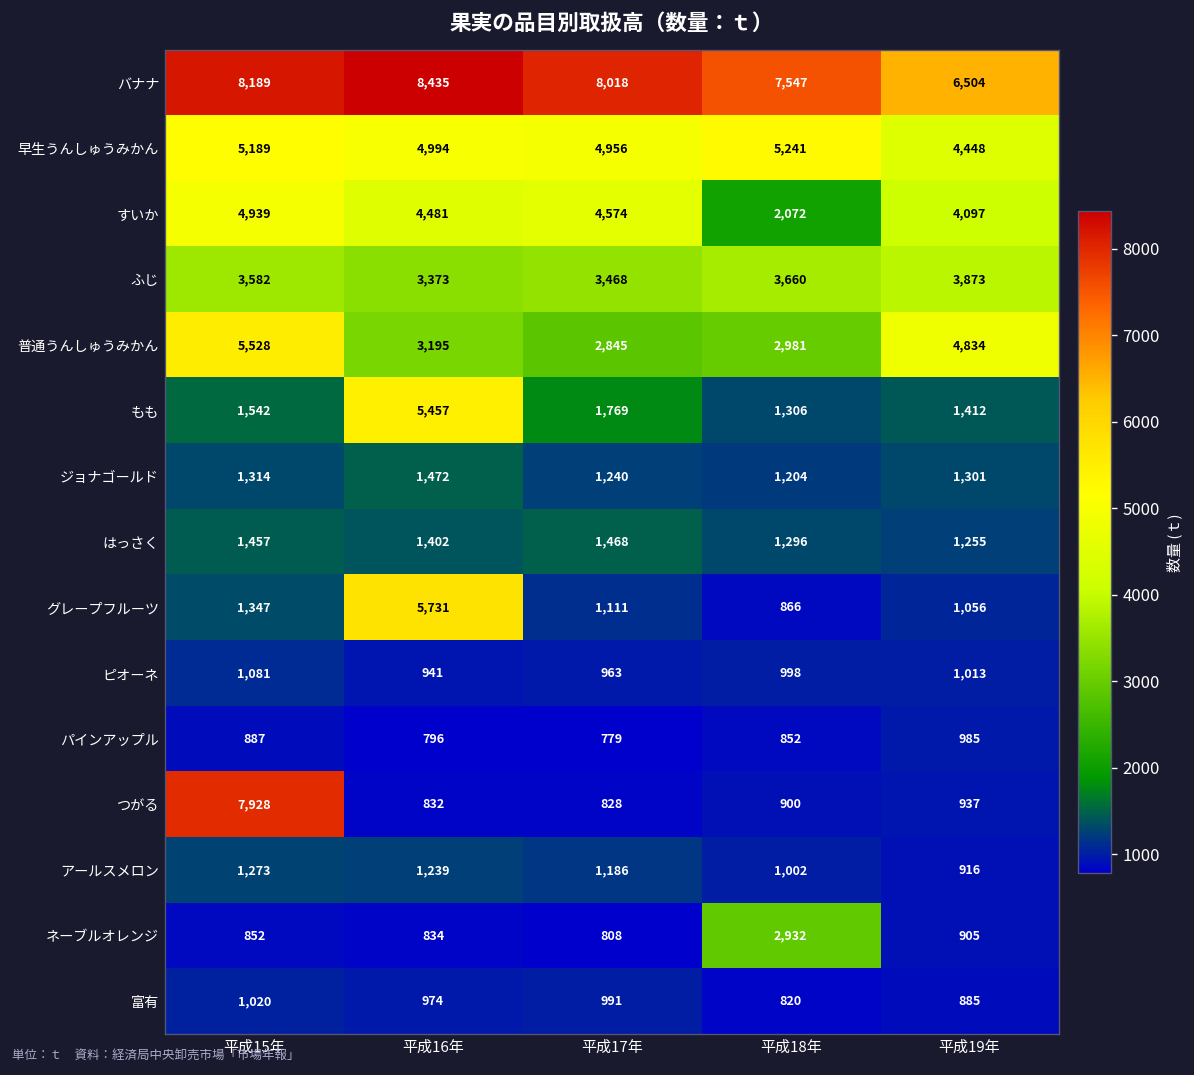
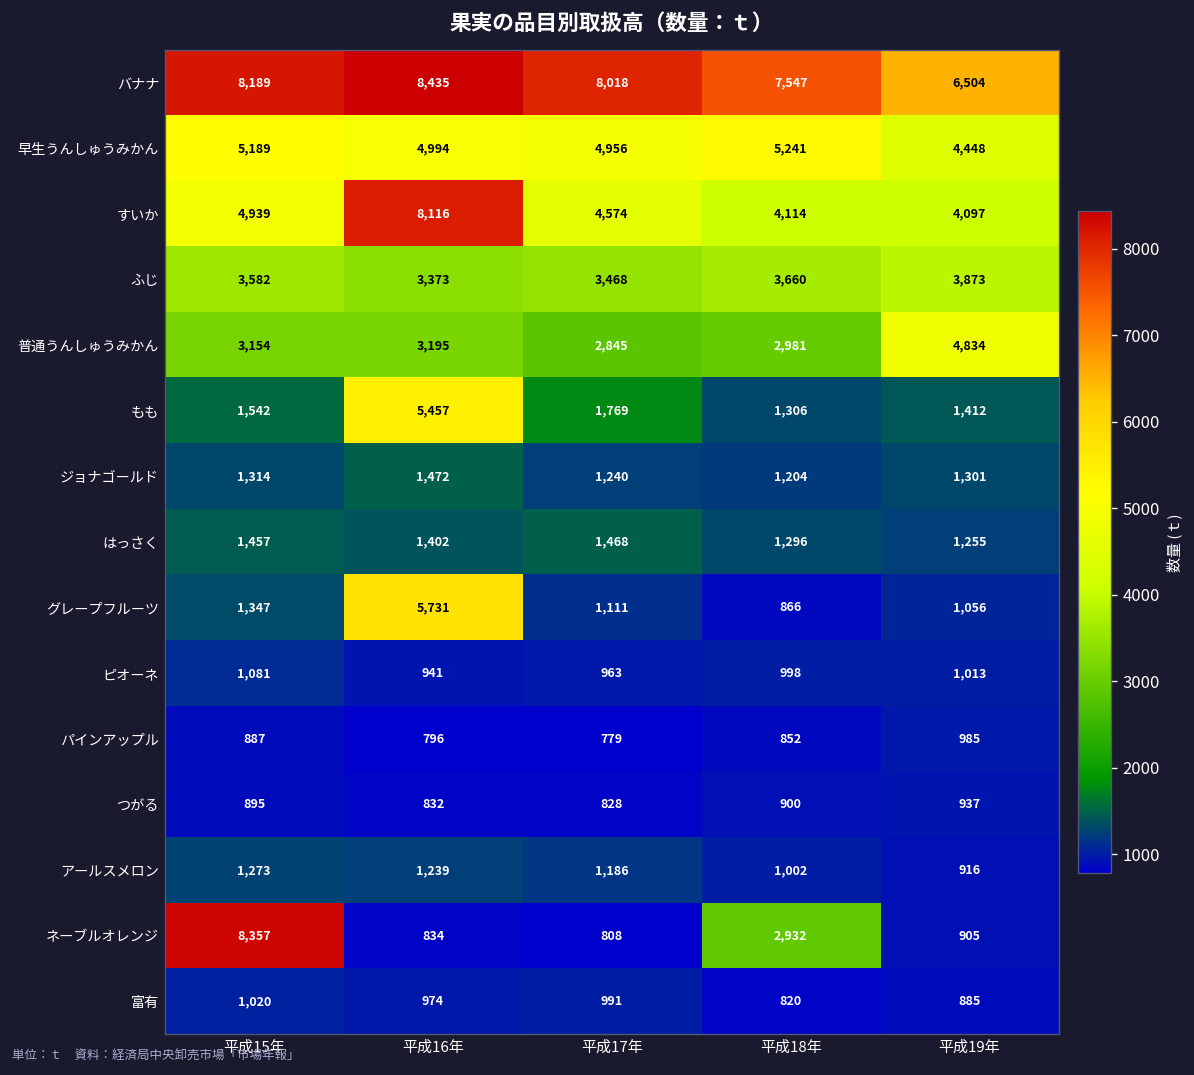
  {
    "バナナ": {
      "平成15年": "8,189",
      "平成16年": "8,435",
      "平成17年": "8,018",
      "平成18年": "7,547",
      "平成19年": "6,504"
    },
    "早生うんしゅうみかん": {
      "平成15年": "5,189",
      "平成16年": "4,994",
      "平成17年": "4,956",
      "平成18年": "5,241",
      "平成19年": "4,448"
    },
    "すいか": {
      "平成15年": "4,939",
-     "平成16年": "4,481",
+     "平成16年": "8,116",
      "平成17年": "4,574",
-     "平成18年": "2,072",
+     "平成18年": "4,114",
      "平成19年": "4,097"
    },
    "ふじ": {
      "平成15年": "3,582",
      "平成16年": "3,373",
      "平成17年": "3,468",
      "平成18年": "3,660",
      "平成19年": "3,873"
    },
    "普通うんしゅうみかん": {
-     "平成15年": "5,528",
+     "平成15年": "3,154",
      "平成16年": "3,195",
      "平成17年": "2,845",
      "平成18年": "2,981",
      "平成19年": "4,834"
    },
    "もも": {
      "平成15年": "1,542",
      "平成16年": "5,457",
      "平成17年": "1,769",
      "平成18年": "1,306",
      "平成19年": "1,412"
    },
    "ジョナゴールド": {
      "平成15年": "1,314",
      "平成16年": "1,472",
      "平成17年": "1,240",
      "平成18年": "1,204",
      "平成19年": "1,301"
    },
    "はっさく": {
      "平成15年": "1,457",
      "平成16年": "1,402",
      "平成17年": "1,468",
      "平成18年": "1,296",
      "平成19年": "1,255"
    },
    "グレープフルーツ": {
      "平成15年": "1,347",
      "平成16年": "5,731",
      "平成17年": "1,111",
      "平成18年": "866",
      "平成19年": "1,056"
    },
    "ピオーネ": {
      "平成15年": "1,081",
      "平成16年": "941",
      "平成17年": "963",
      "平成18年": "998",
      "平成19年": "1,013"
    },
    "パインアップル": {
      "平成15年": "887",
      "平成16年": "796",
      "平成17年": "779",
      "平成18年": "852",
      "平成19年": "985"
    },
    "つがる": {
-     "平成15年": "7,928",
+     "平成15年": "895",
      "平成16年": "832",
      "平成17年": "828",
      "平成18年": "900",
      "平成19年": "937"
    },
    "アールスメロン": {
      "平成15年": "1,273",
      "平成16年": "1,239",
      "平成17年": "1,186",
      "平成18年": "1,002",
      "平成19年": "916"
    },
    "ネーブルオレンジ": {
-     "平成15年": "852",
+     "平成15年": "8,357",
      "平成16年": "834",
      "平成17年": "808",
      "平成18年": "2,932",
      "平成19年": "905"
    },
    "富有": {
      "平成15年": "1,020",
      "平成16年": "974",
      "平成17年": "991",
      "平成18年": "820",
      "平成19年": "885"
    }
  }
